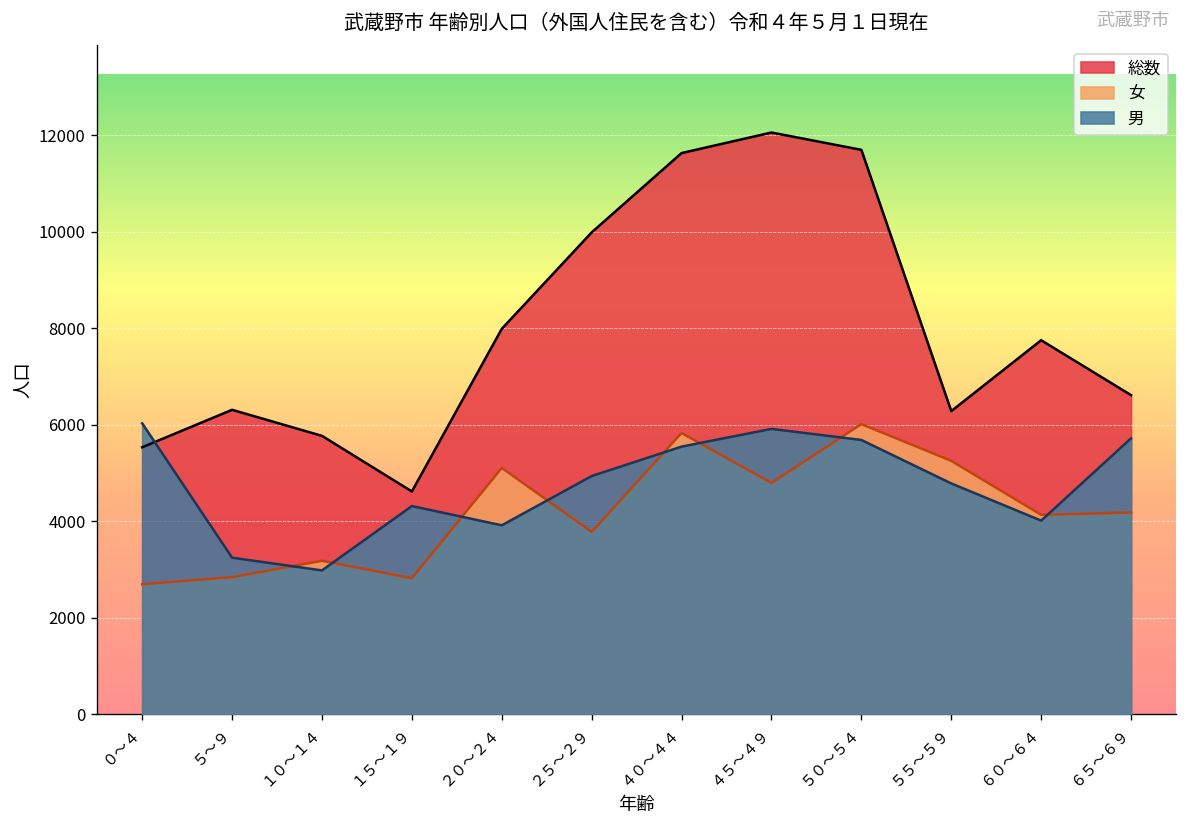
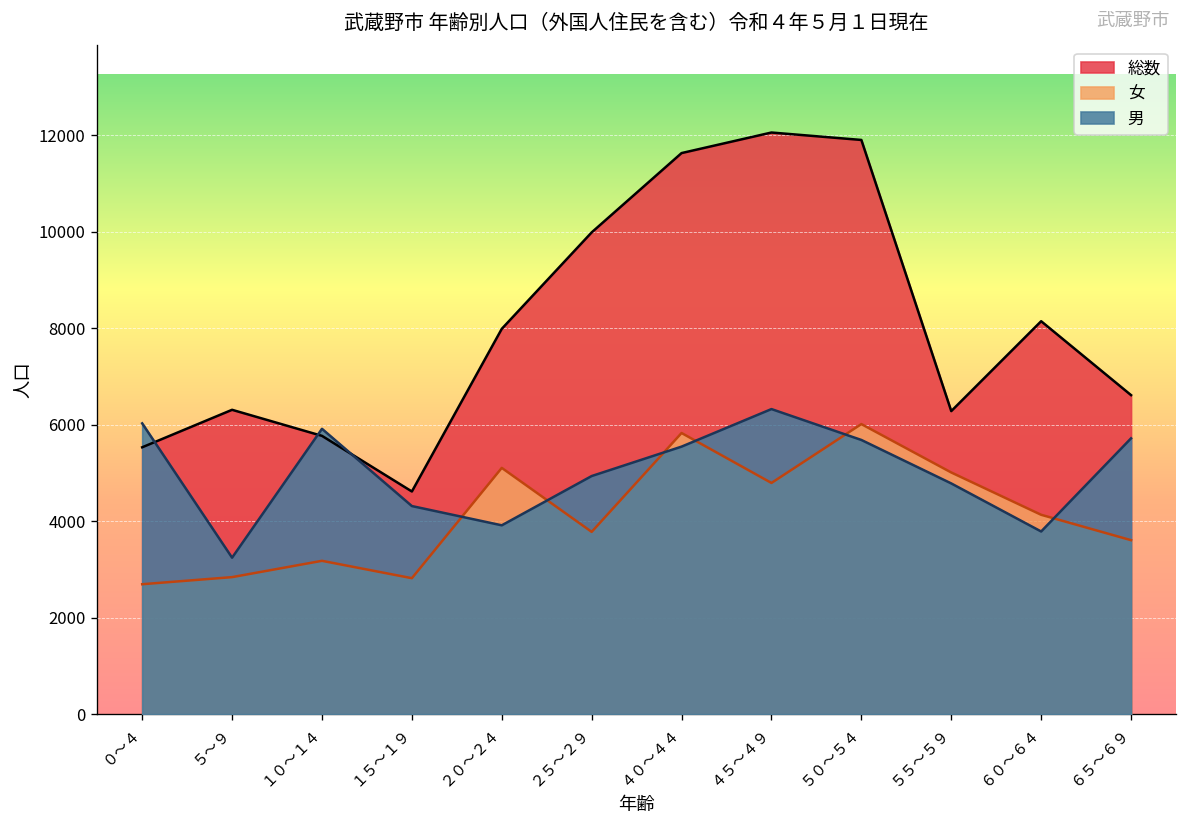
  {
    "総数": {
      "０～４": 5500,
      "５～９": 6300,
      "１０～１４": 5800,
      "１５～１９": 4600,
      "２０～２４": 8000,
      "２５～２９": 10000,
      "４０～４４": 11600,
      "４５～４９": 12100,
-     "５０～５４": 11700,
+     "５０～５４": 11900,
      "５５～５９": 6300,
-     "６０～６４": 7800,
+     "６０～６４": 8100,
      "６５～６９": 6600
    },
    "女": {
      "０～４": 2700,
      "５～９": 2800,
      "１０～１４": 3200,
      "１５～１９": 2800,
      "２０～２４": 5100,
      "２５～２９": 3800,
      "４０～４４": 5800,
      "４５～４９": 4800,
      "５０～５４": 6000,
-     "５５～５９": 5300,
+     "５５～５９": 5000,
      "６０～６４": 4100,
-     "６５～６９": 4200
+     "６５～６９": 3600
    },
    "男": {
      "０～４": 6000,
      "５～９": 3200,
-     "１０～１４": 3000,
+     "１０～１４": 5900,
      "１５～１９": 4300,
      "２０～２４": 3900,
      "２５～２９": 4900,
      "４０～４４": 5500,
-     "４５～４９": 5900,
+     "４５～４９": 6300,
      "５０～５４": 5700,
      "５５～５９": 4800,
-     "６０～６４": 4000,
+     "６０～６４": 3800,
      "６５～６９": 5700
    }
  }
